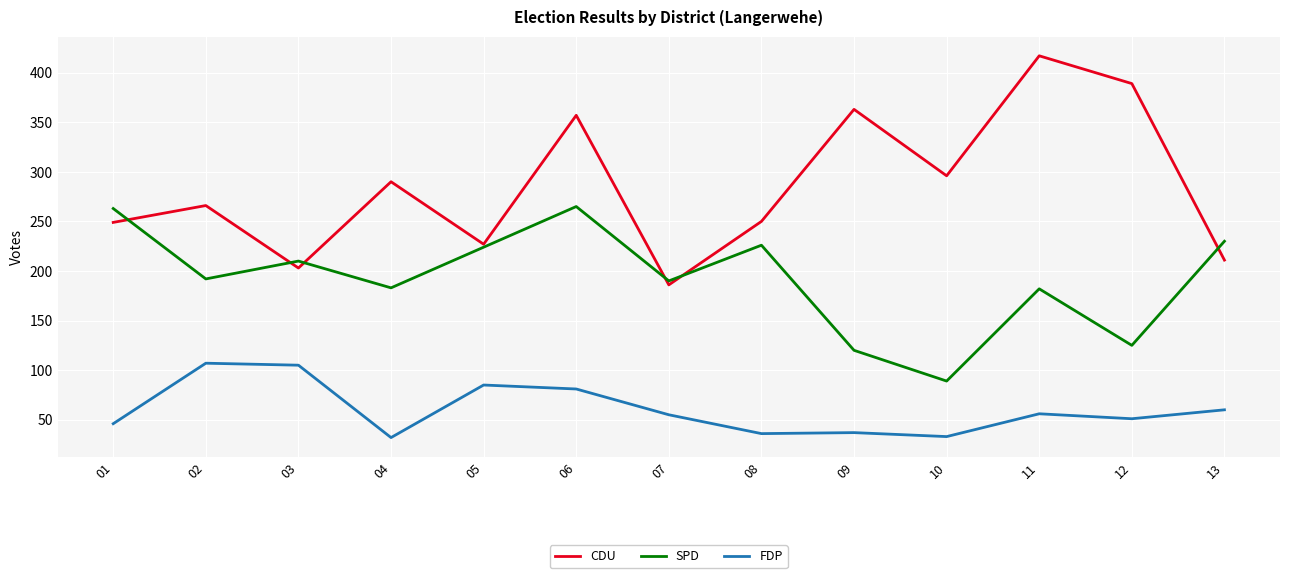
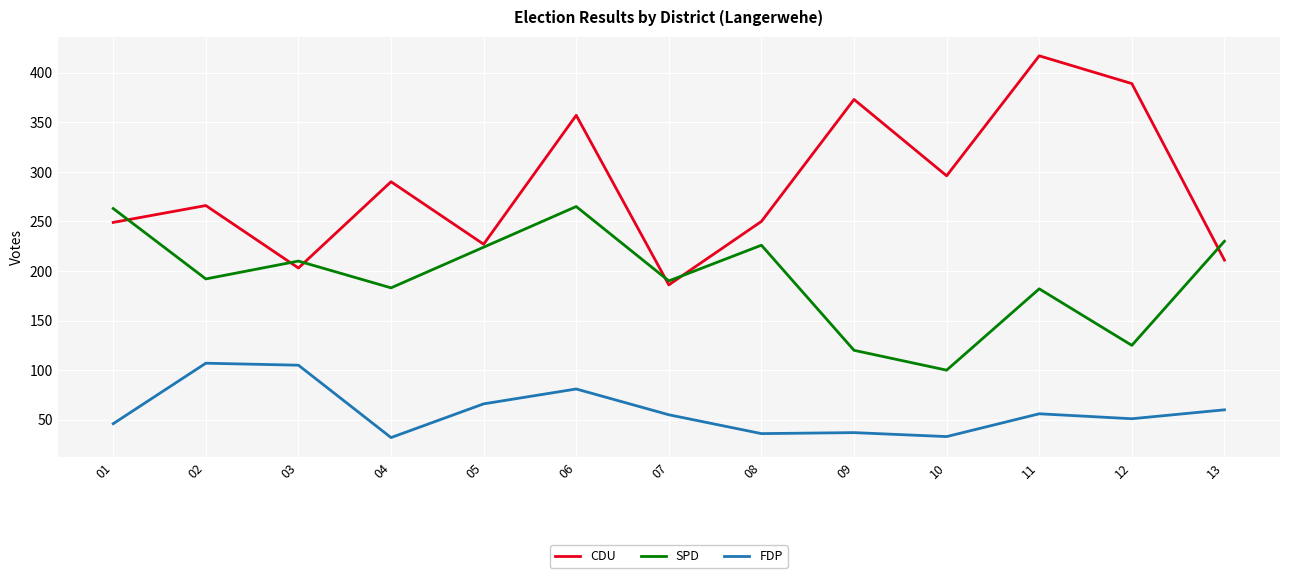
  {
    "CDU": {
      "01": 250,
      "02": 270,
      "03": 200,
      "04": 290,
      "05": 230,
      "06": 360,
      "07": 190,
      "08": 250,
-     "09": 360,
+     "09": 370,
      "10": 300,
      "11": 420,
      "12": 390,
      "13": 210
    },
    "SPD": {
      "01": 260,
      "02": 190,
      "03": 210,
      "04": 180,
      "05": 220,
      "06": 270,
      "07": 190,
      "08": 230,
      "09": 120,
-     "10": 90,
+     "10": 100,
      "11": 180,
      "12": 130,
      "13": 230
    },
    "FDP": {
      "01": 50,
      "02": 110,
      "03": 110,
      "04": 30,
-     "05": 90,
+     "05": 70,
      "06": 80,
      "07": 60,
      "08": 40,
      "09": 40,
      "10": 30,
      "11": 60,
      "12": 50,
      "13": 60
    }
  }
